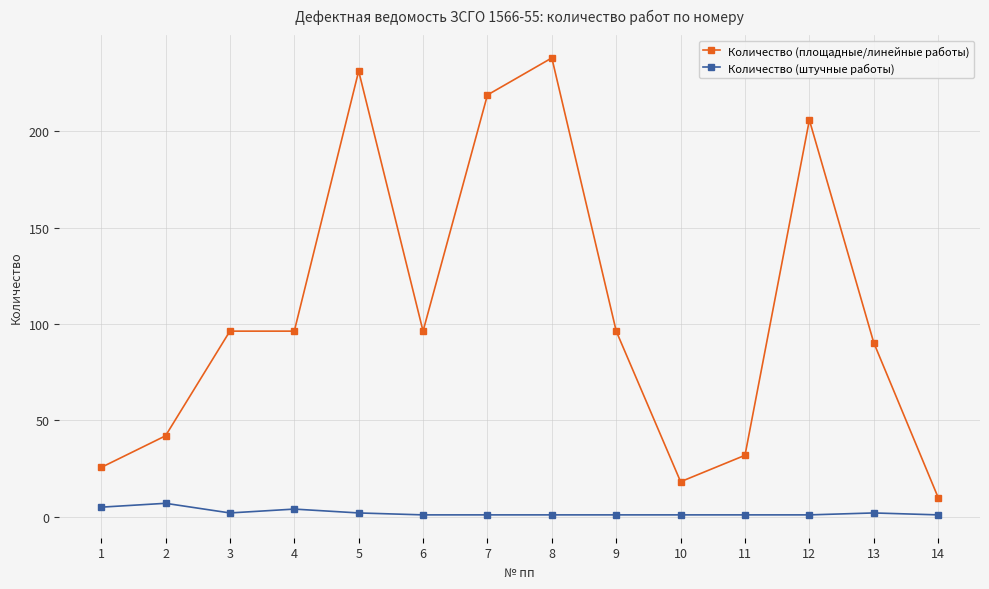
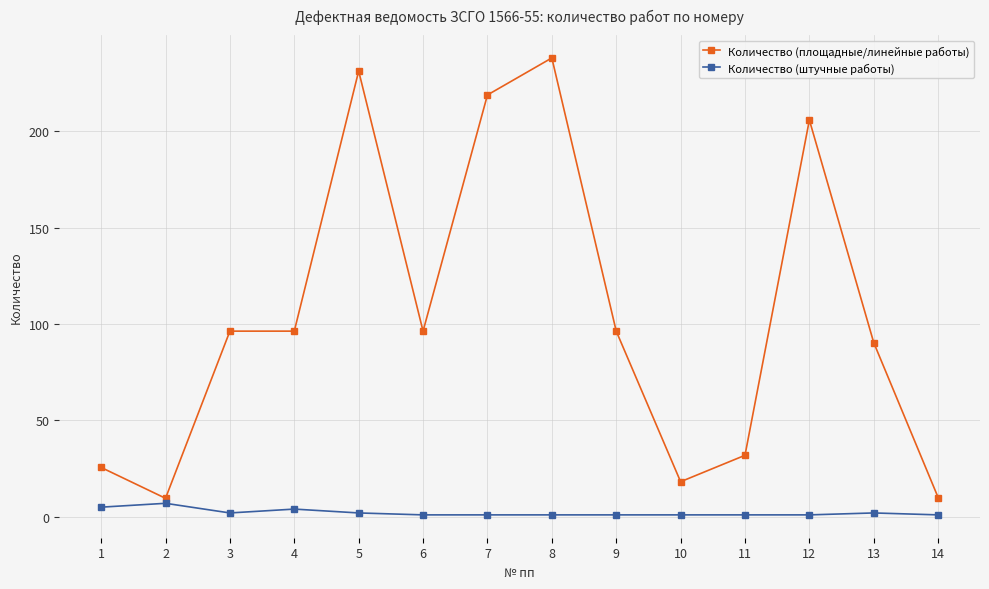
  {
    "Количество (площадные/линейные работы)": {
      "1": 26,
-     "2": 42,
+     "2": 10,
      "3": 96,
      "4": 96,
      "5": 231,
      "6": 96,
      "7": 219,
      "8": 238,
      "9": 96,
      "10": 18,
      "11": 32,
      "12": 206,
      "13": 90,
      "14": 10
    },
    "Количество (штучные работы)": {
      "1": 5,
      "2": 7,
      "3": 2,
      "4": 4,
      "5": 2,
      "6": 1,
      "7": 1,
      "8": 1,
      "9": 1,
      "10": 1,
      "11": 1,
      "12": 1,
      "13": 2,
      "14": 1
    }
  }
